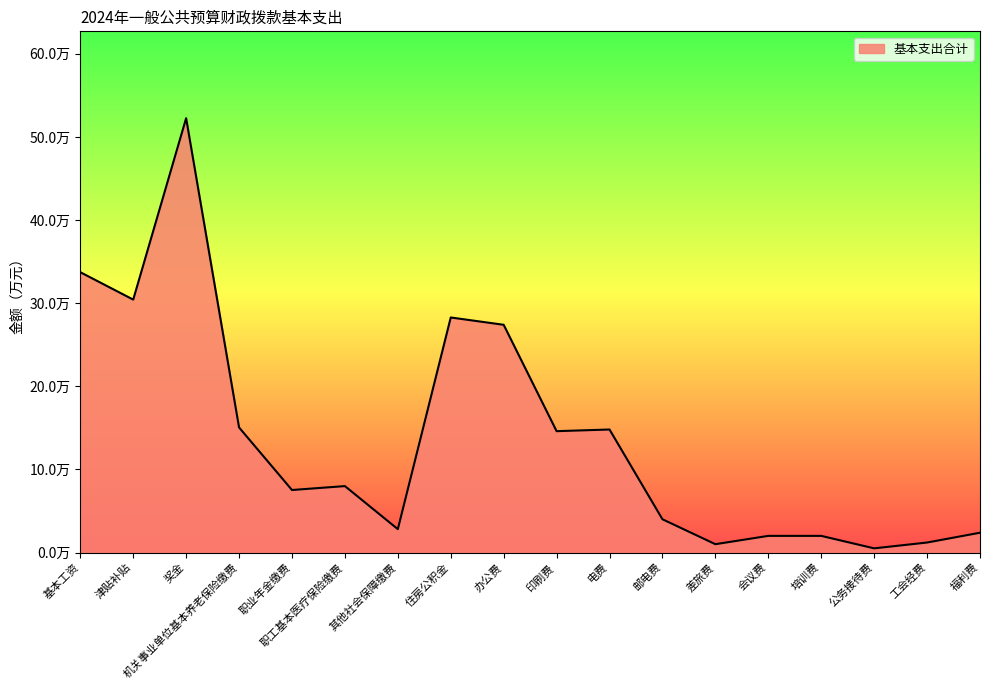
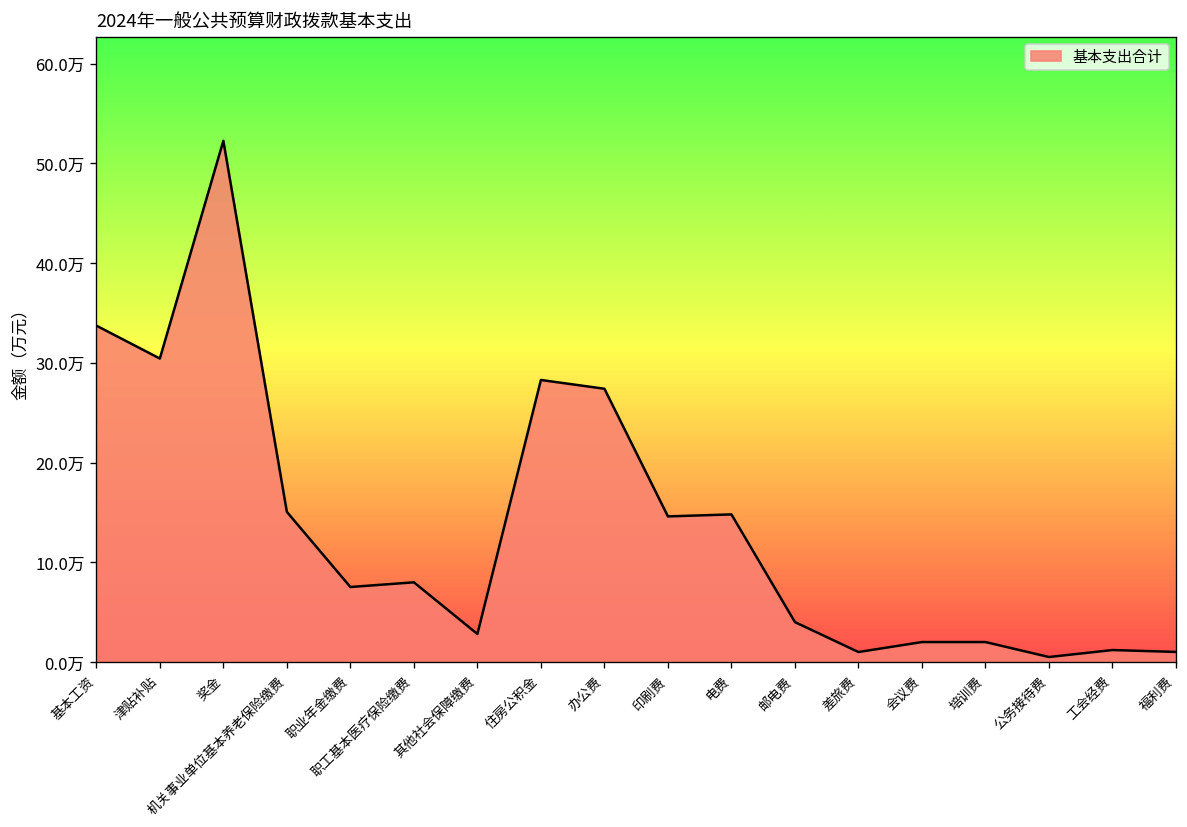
  {
    "基本工资": "34万",
    "津贴补贴": "30万",
    "奖金": "52万",
    "机关事业单位基本养老保险缴费": "15万",
    "职业年金缴费": "8万",
    "职工基本医疗保险缴费": "8万",
    "其他社会保障缴费": "3万",
    "住房公积金": "28万",
    "办公费": "27万",
    "印刷费": "15万",
    "电费": "15万",
    "邮电费": "4万",
    "差旅费": "1万",
    "会议费": "2万",
    "培训费": "2万",
    "公务接待费": "1万",
    "工会经费": "1万",
-   "福利费": "2万"
+   "福利费": "1万"
  }
